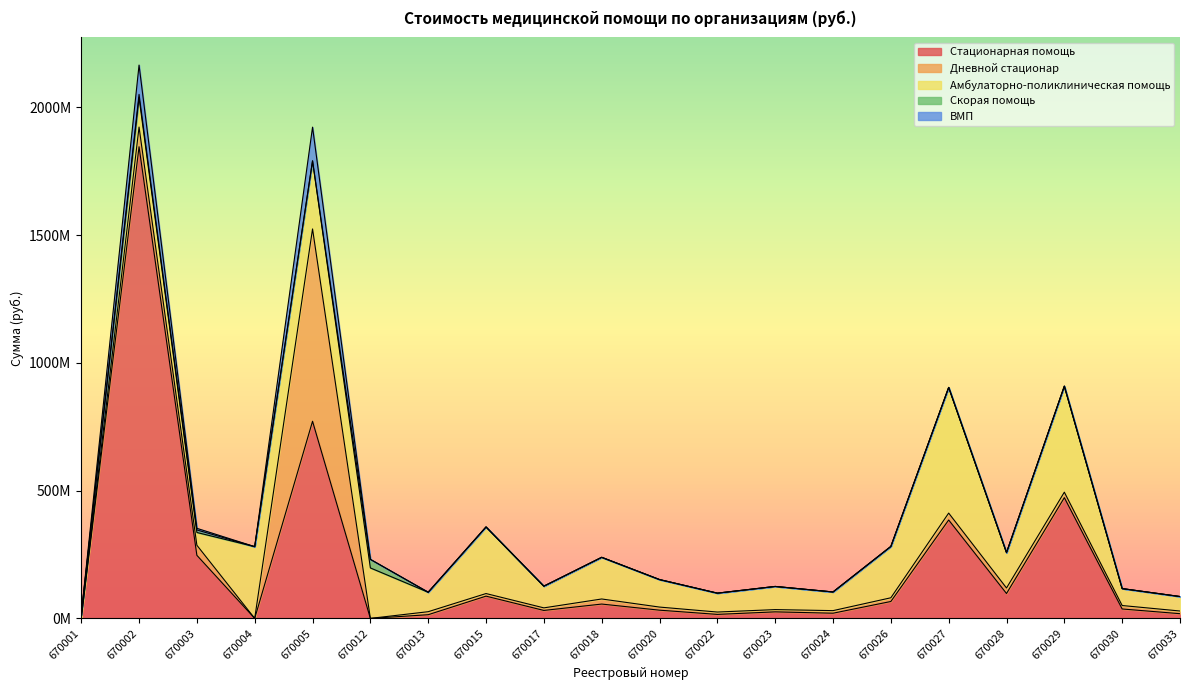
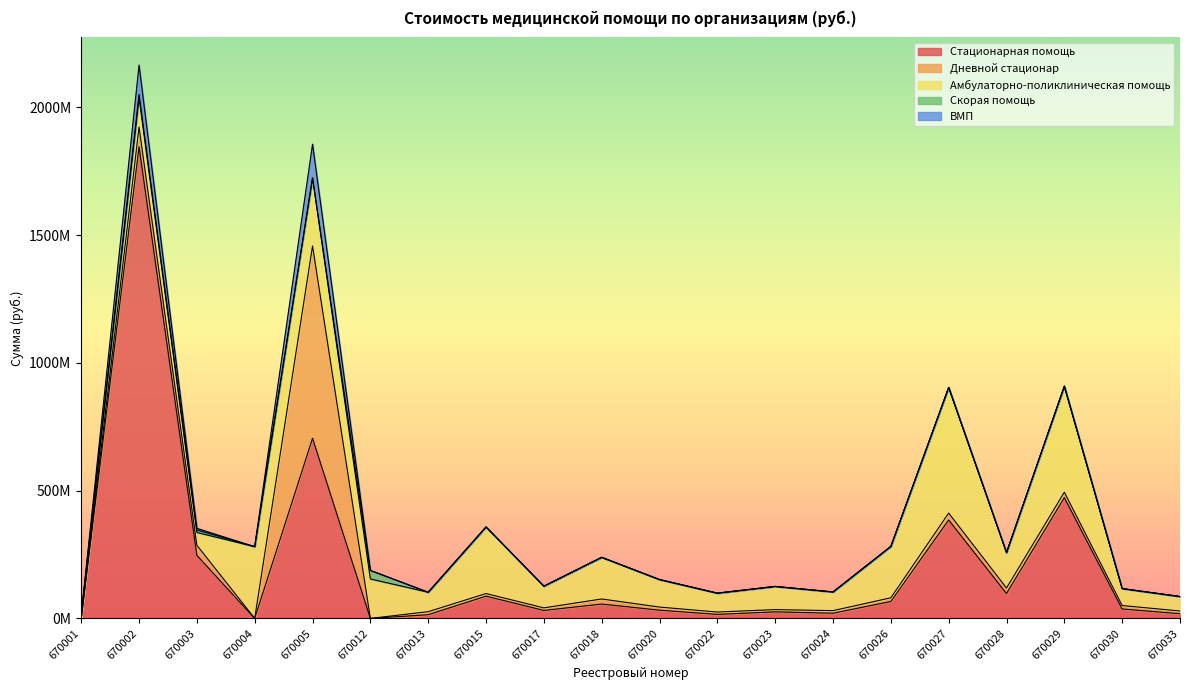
  {
    "Стационарная помощь": {
      "670002": 1850000000,
      "670003": 250000000,
-     "670005": 770000000,
+     "670005": 700000000,
      "670013": 10000000,
      "670018": 60000000,
      "670020": 30000000,
      "670024": 20000000,
      "670026": 70000000,
      "670027": 390000000,
      "670028": 100000000,
      "670029": 470000000,
      "670030": 40000000,
      "670033": 20000000
    },
    "Дневной стационар": {
      "670002": 80000000,
      "670003": 40000000,
      "670005": 750000000,
      "670013": 10000000,
      "670018": 20000000,
      "670020": 10000000,
      "670024": 10000000,
      "670026": 10000000,
      "670027": 30000000,
      "670028": 20000000,
      "670029": 20000000,
      "670030": 10000000,
      "670033": 10000000
    },
    "Амбулаторно-поликлиническая помощь": {
      "670002": 120000000,
-     "670012": 200000000
+     "670012": 150000000
    },
    "Скорая помощь": {
      "670002": 10000000
    },
    "ВМП": {
      "670002": 110000000,
      "670005": 130000000
    }
  }
